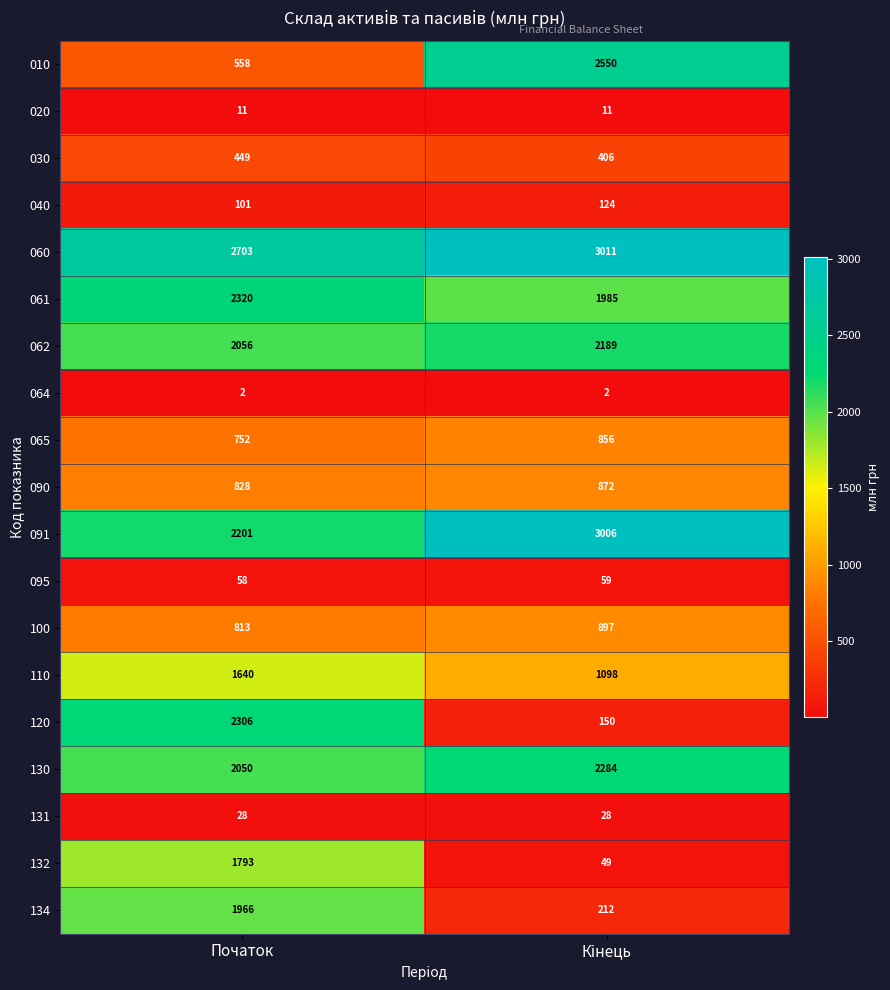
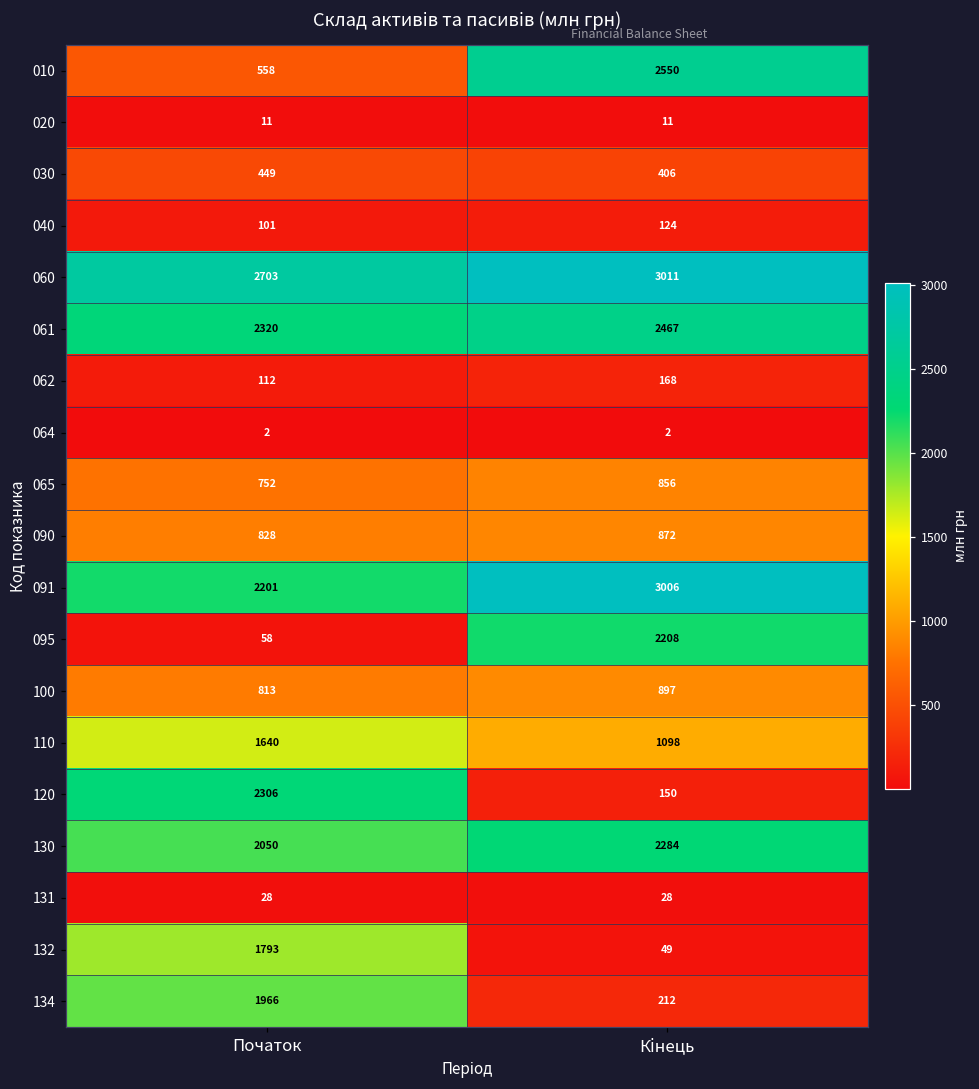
  {
    "010": {
      "Початок": 558,
      "Кінець": 2550
    },
    "020": {
      "Початок": 11,
      "Кінець": 11
    },
    "030": {
      "Початок": 449,
      "Кінець": 406
    },
    "040": {
      "Початок": 101,
      "Кінець": 124
    },
    "060": {
      "Початок": 2703,
      "Кінець": 3011
    },
    "061": {
      "Початок": 2320,
-     "Кінець": 1985
+     "Кінець": 2467
    },
    "062": {
-     "Початок": 2056,
-     "Кінець": 2189
+     "Початок": 112,
+     "Кінець": 168
    },
    "064": {
      "Початок": 2,
      "Кінець": 2
    },
    "065": {
      "Початок": 752,
      "Кінець": 856
    },
    "090": {
      "Початок": 828,
      "Кінець": 872
    },
    "091": {
      "Початок": 2201,
      "Кінець": 3006
    },
    "095": {
      "Початок": 58,
-     "Кінець": 59
+     "Кінець": 2208
    },
    "100": {
      "Початок": 813,
      "Кінець": 897
    },
    "110": {
      "Початок": 1640,
      "Кінець": 1098
    },
    "120": {
      "Початок": 2306,
      "Кінець": 150
    },
    "130": {
      "Початок": 2050,
      "Кінець": 2284
    },
    "131": {
      "Початок": 28,
      "Кінець": 28
    },
    "132": {
      "Початок": 1793,
      "Кінець": 49
    },
    "134": {
      "Початок": 1966,
      "Кінець": 212
    }
  }
